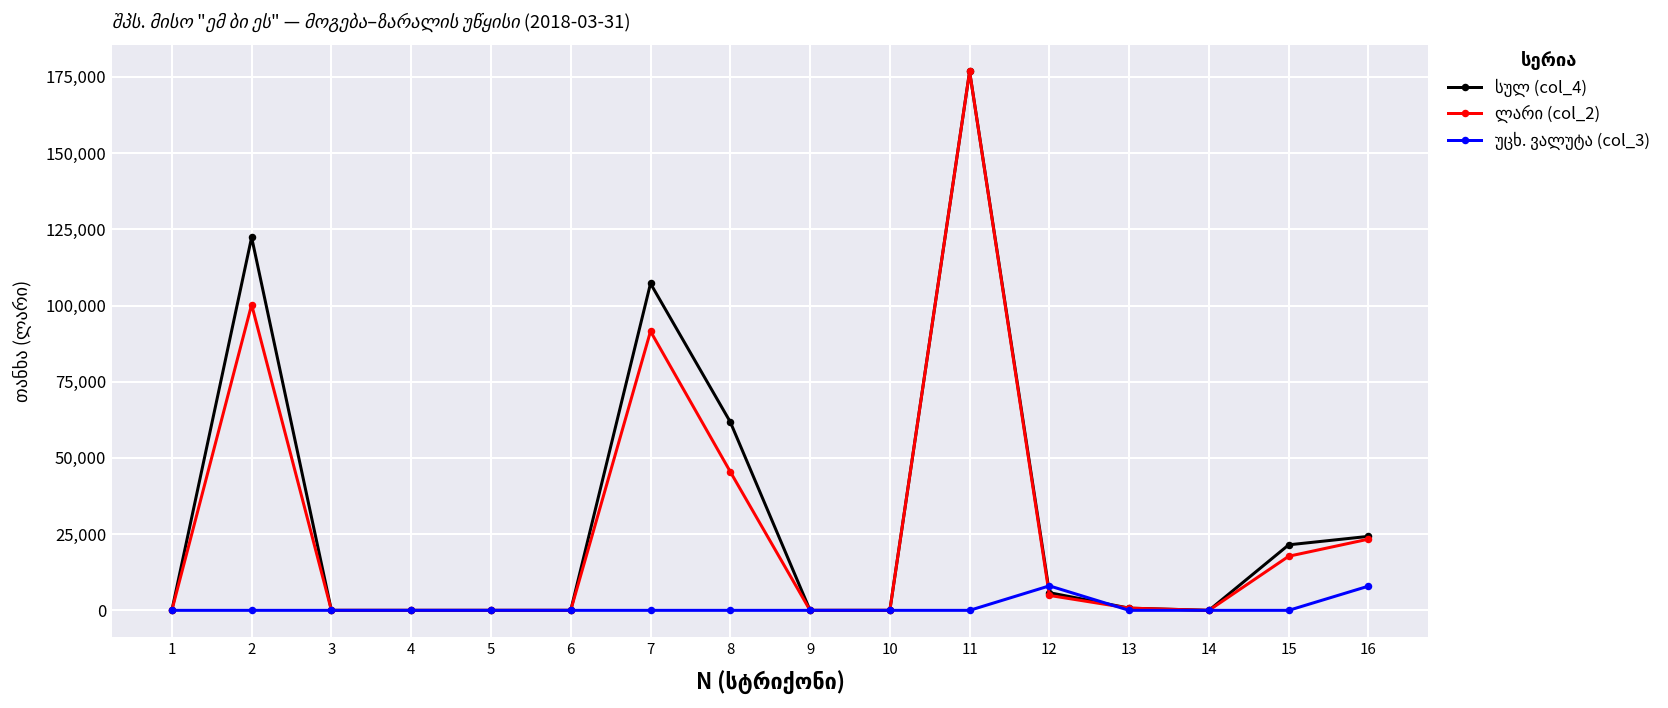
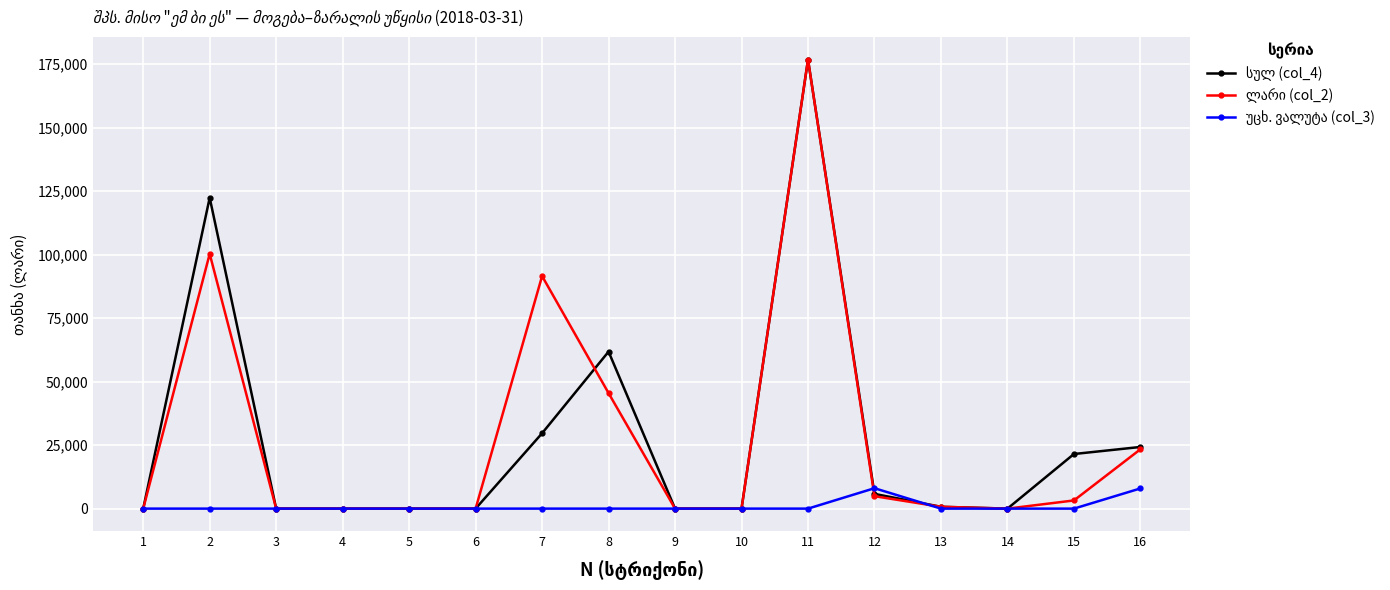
  {
    "სულ (col_4)": {
      "2": "122,000",
-     "7": "107,000",
+     "7": "30,000",
      "8": "62,000",
      "15": "21,000"
    },
    "ლარი (col_2)": {
      "2": "100,000",
      "7": "92,000",
      "8": "45,000",
-     "15": "18,000"
+     "15": "3,000"
    },
    "უცხ. ვალუტა (col_3)": {
      "2": "0",
      "7": "0",
      "8": "0",
      "11": "0",
      "12": "8,000",
      "15": "0",
      "16": "8,000"
    }
  }
